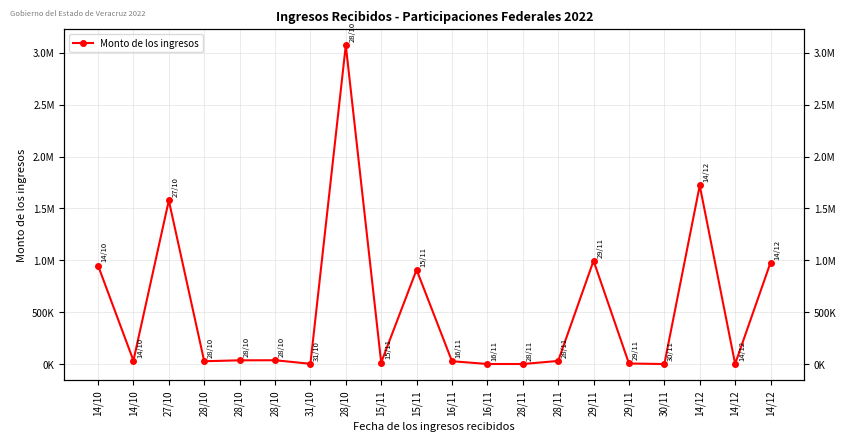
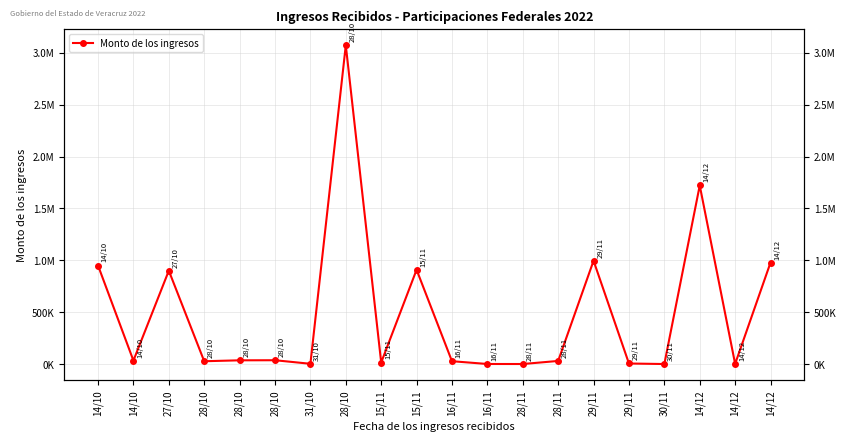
  {
-   "27/10": 1580000
+   "27/10": 900000
  }
